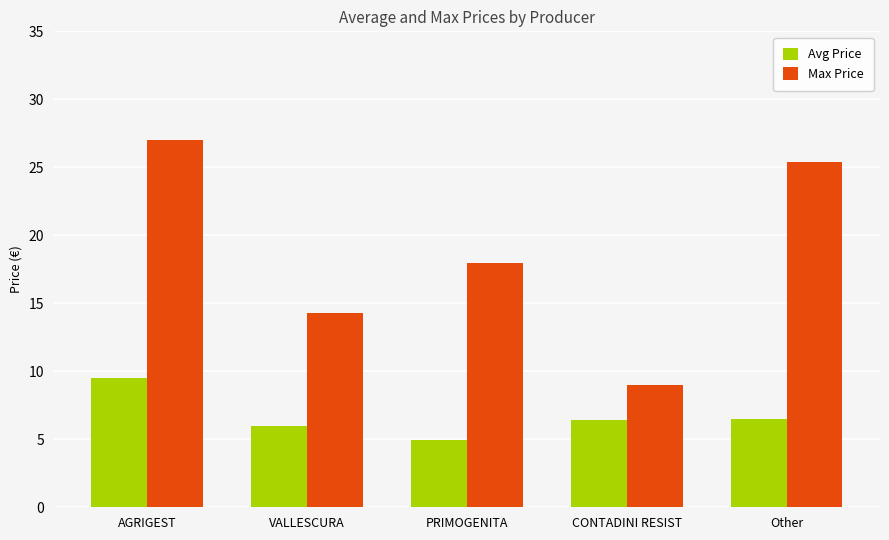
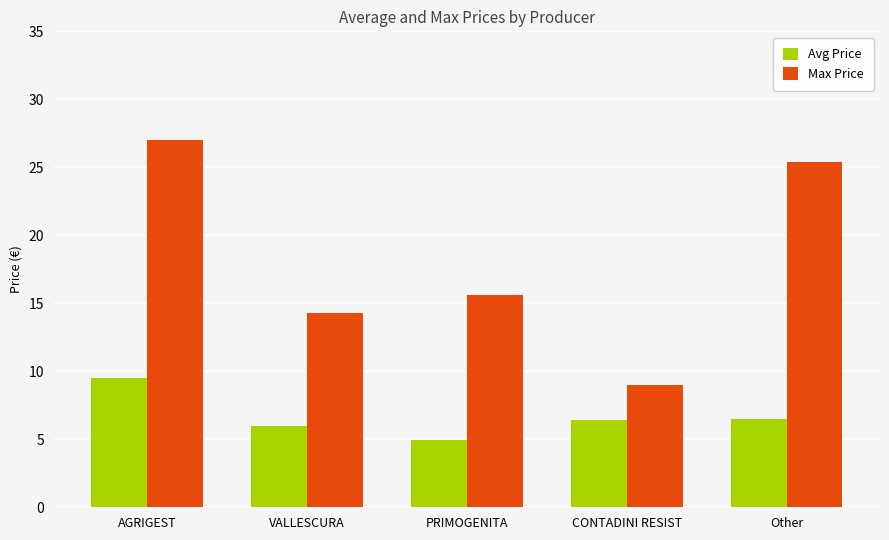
  {
    "Avg Price": {
      "AGRIGEST": 9.5,
      "VALLESCURA": 6.0,
      "PRIMOGENITA": 5.0,
      "CONTADINI RESIST": 6.4,
      "Other": 6.5
    },
    "Max Price": {
      "AGRIGEST": 27.0,
      "VALLESCURA": 14.3,
-     "PRIMOGENITA": 18.0,
+     "PRIMOGENITA": 15.6,
      "CONTADINI RESIST": 9.0,
      "Other": 25.4
    }
  }
